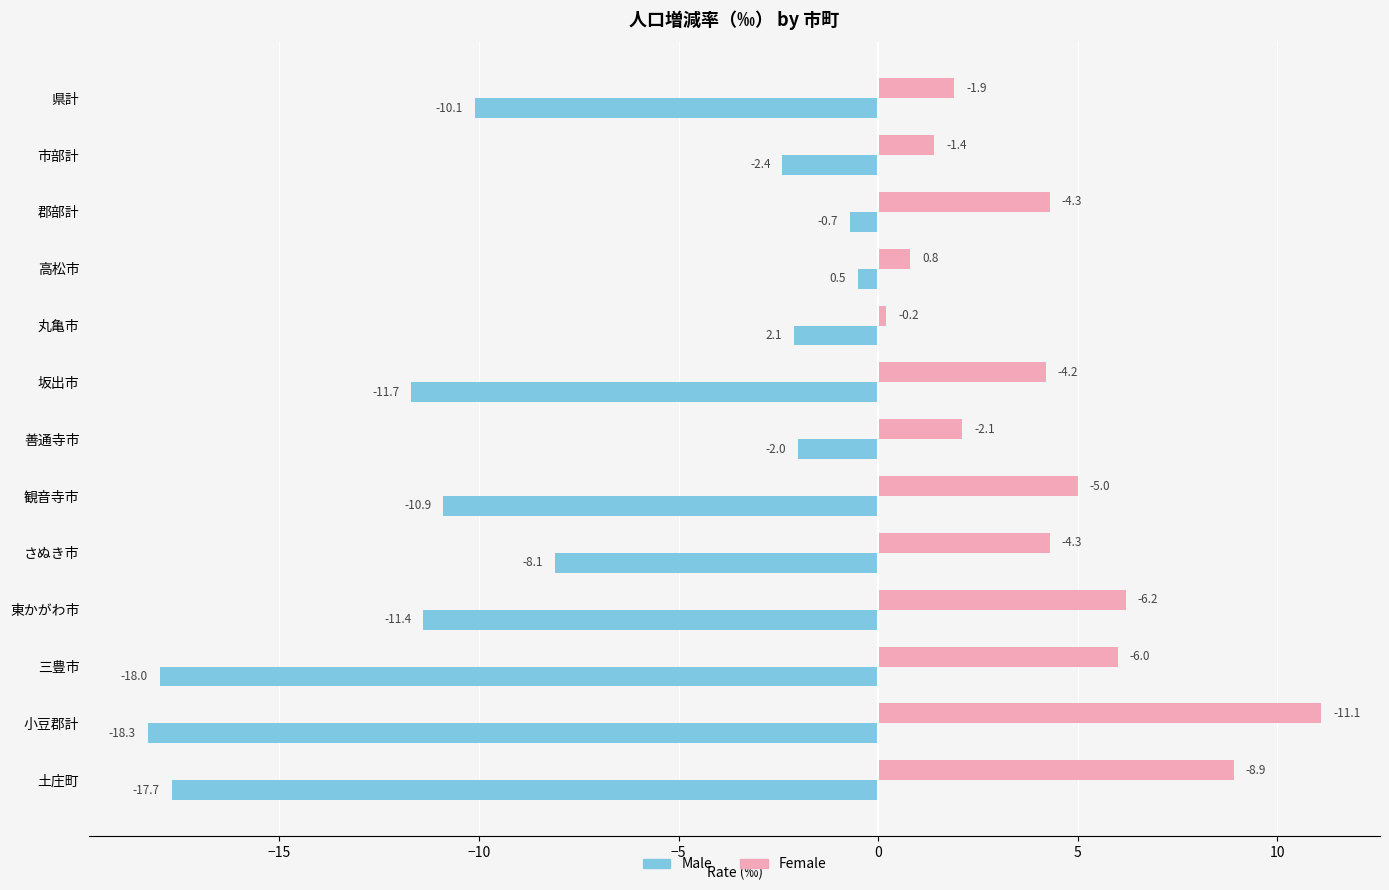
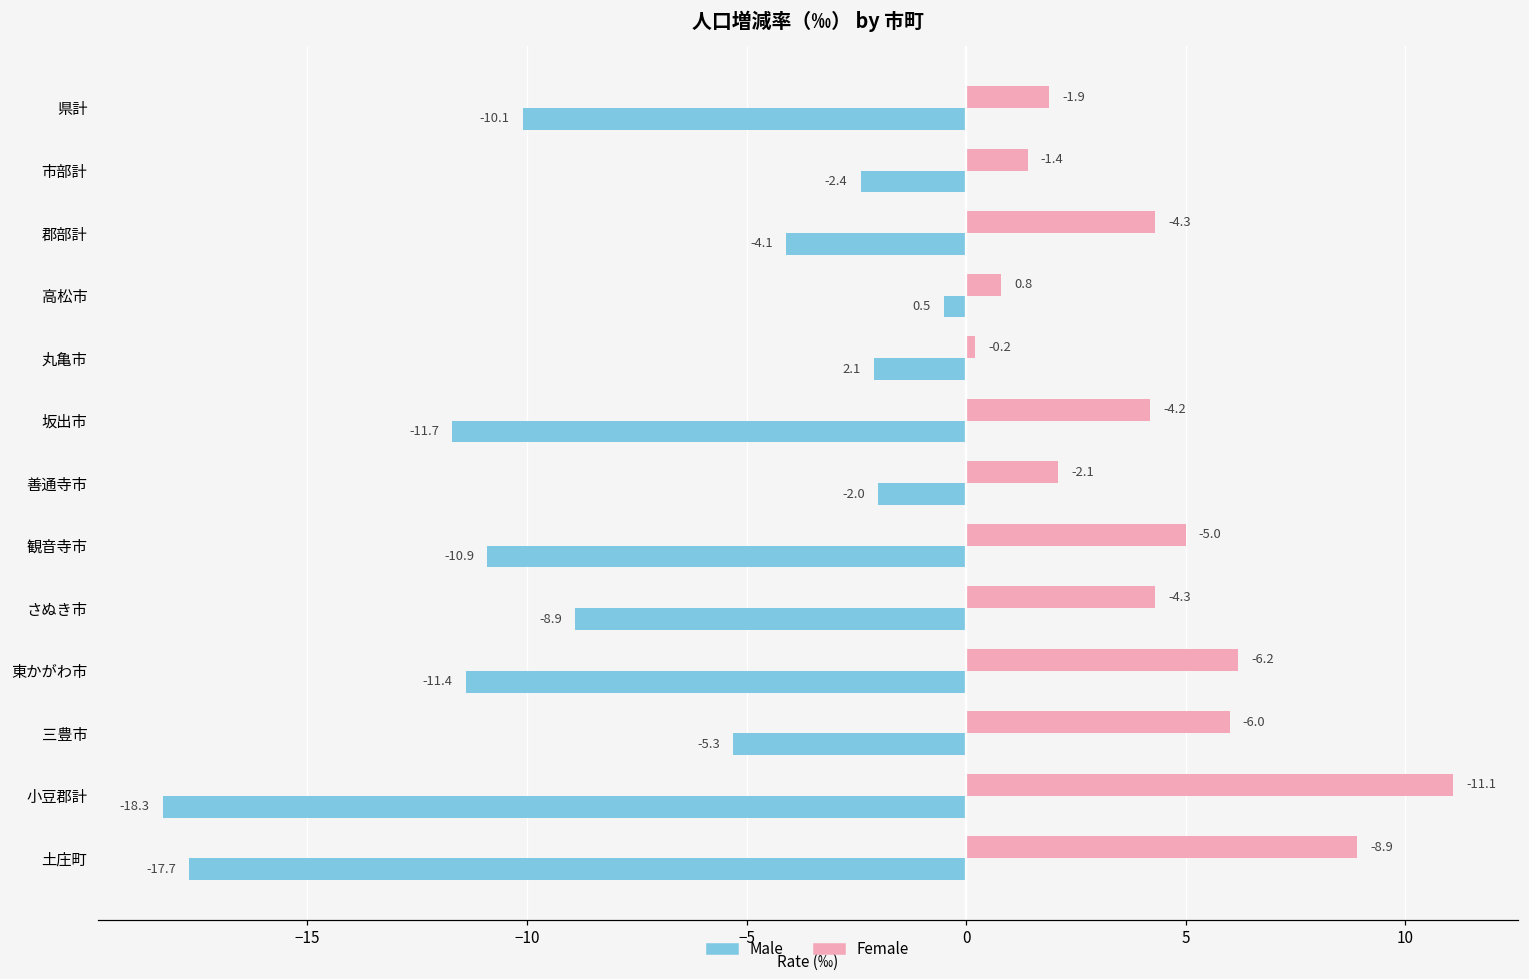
  {
    "Male": {
      "県計": -10.1,
      "市部計": -2.4,
-     "郡部計": -0.7,
+     "郡部計": -4.1,
      "坂出市": -11.7,
      "善通寺市": -2.0,
      "観音寺市": -10.9,
-     "さぬき市": -8.1,
+     "さぬき市": -8.9,
      "東かがわ市": -11.4,
-     "三豊市": -18.0,
+     "三豊市": -5.3,
      "小豆郡計": -18.3,
      "土庄町": -17.7
    },
    "Female": {
      "高松市": 0.8
    }
  }
